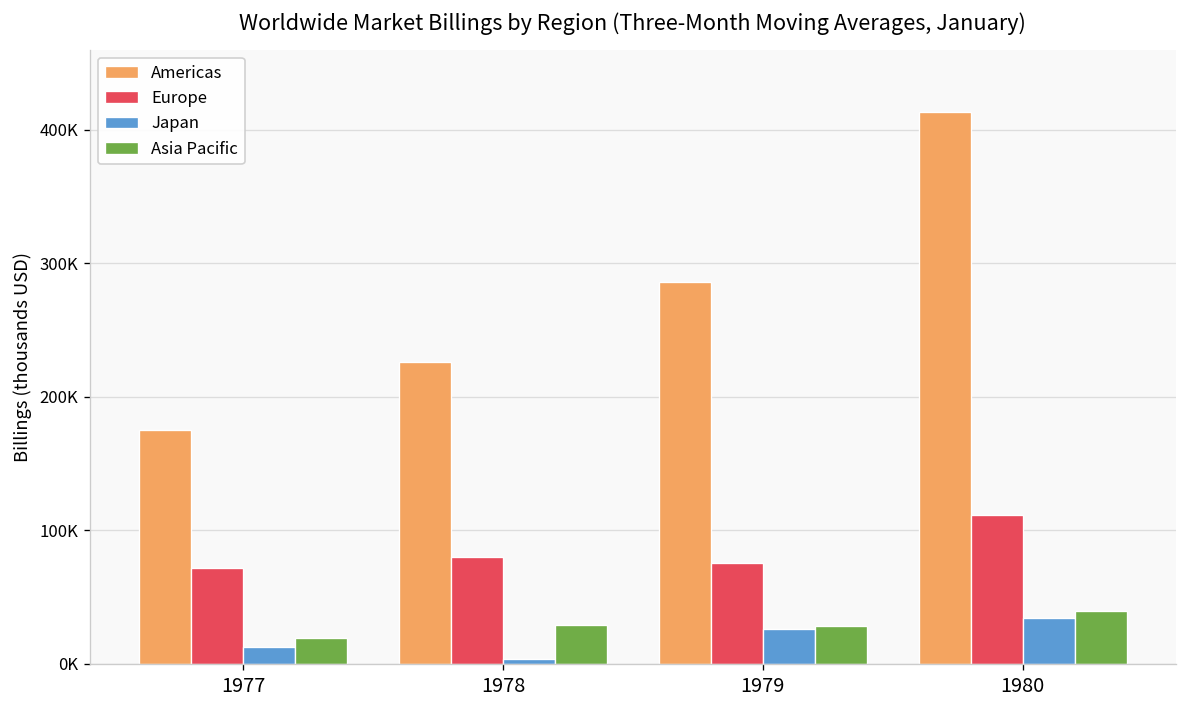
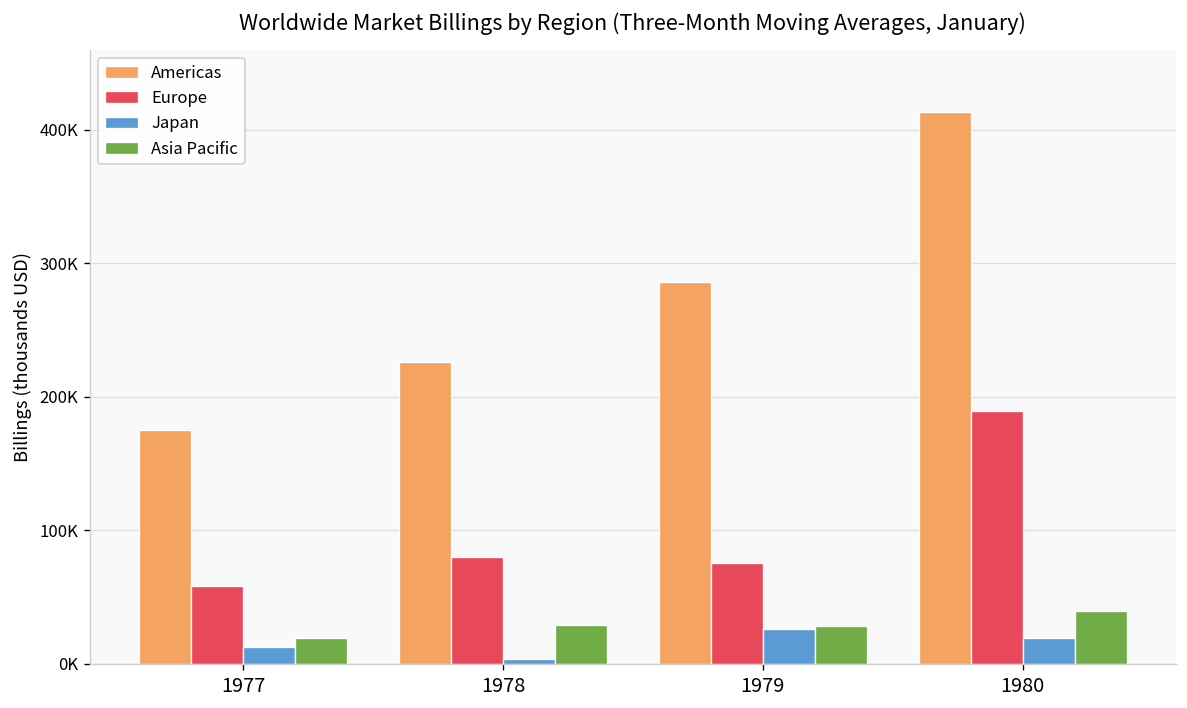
  {
    "Americas": {
      "1977": 175000,
      "1978": 226000,
      "1979": 286000,
      "1980": 413000
    },
    "Europe": {
-     "1977": 72000,
+     "1977": 58000,
      "1978": 80000,
      "1979": 76000,
-     "1980": 111000
+     "1980": 190000
    },
    "Japan": {
      "1977": 13000,
      "1978": 4000,
      "1979": 26000,
-     "1980": 34000
+     "1980": 19000
    },
    "Asia Pacific": {
      "1977": 19000,
      "1978": 29000,
      "1979": 28000,
      "1980": 40000
    }
  }
